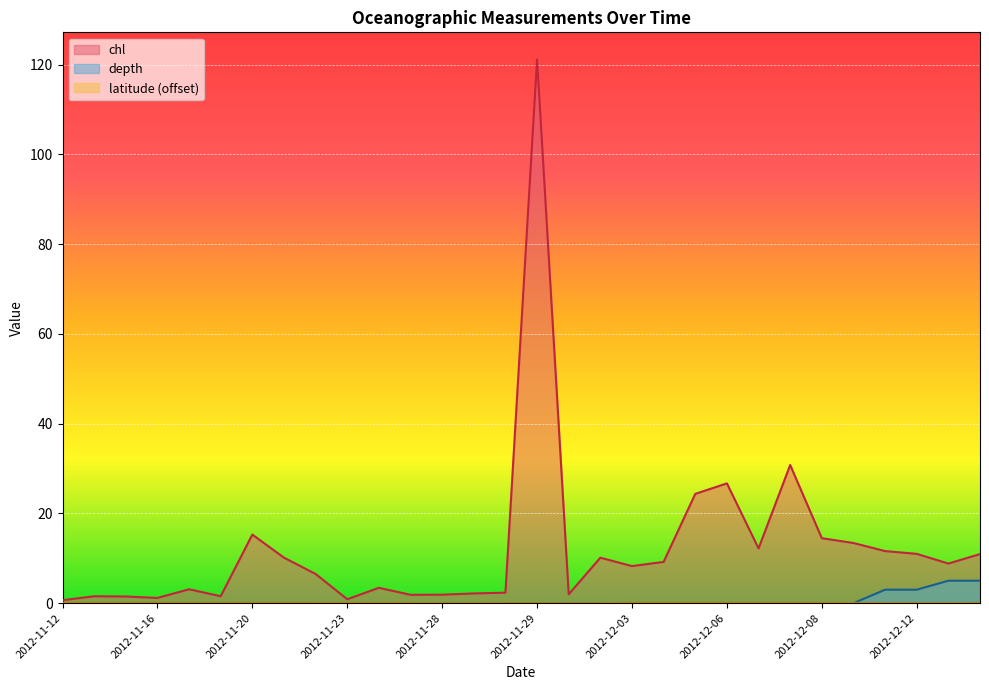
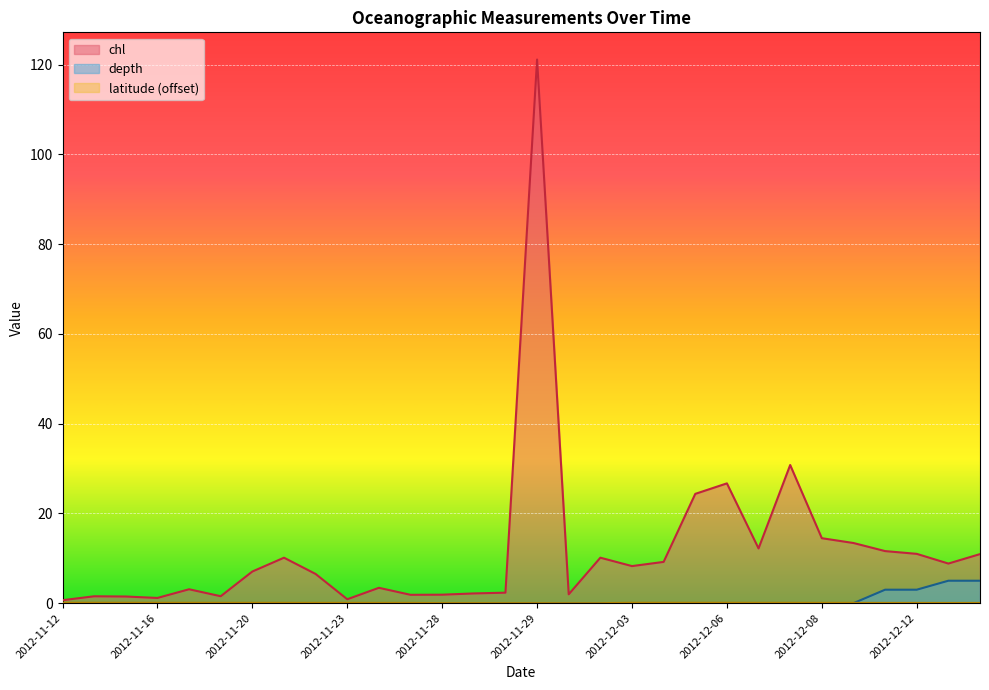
  {
    "chl": {
      "2012-11-12": 1,
      "2012-11-16": 1,
-     "2012-11-20": 15
+     "2012-11-20": 7
    }
  }
